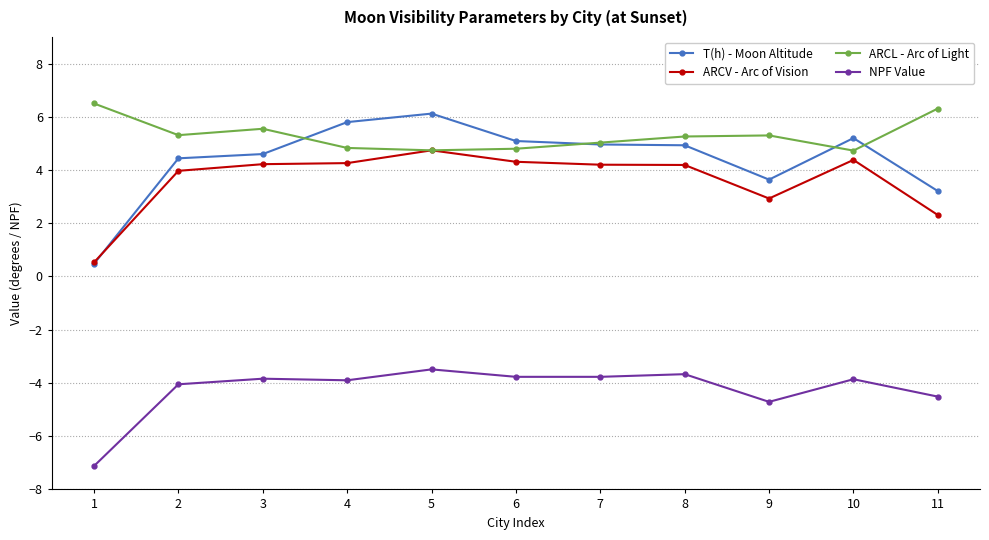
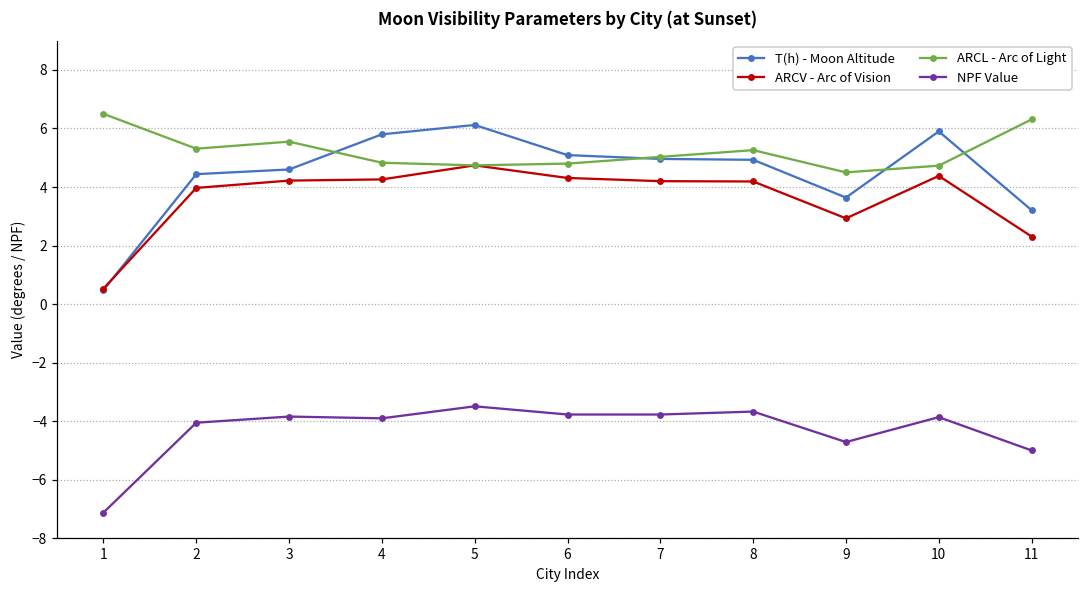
  {
    "T(h) - Moon Altitude": {
      "2": 4.4,
      "3": 4.6,
      "4": 5.8,
      "5": 6.1,
      "6": 5.1,
      "8": 4.9,
      "9": 3.6,
-     "10": 5.2,
+     "10": 5.9,
      "11": 3.2
    },
    "ARCV - Arc of Vision": {
      "2": 4.0,
      "3": 4.2,
      "4": 4.3,
      "6": 4.3,
      "7": 4.2,
      "8": 4.2,
      "9": 2.9,
      "10": 4.4,
      "11": 2.3
    },
    "ARCL - Arc of Light": {
      "1": 6.5,
      "2": 5.3,
      "3": 5.6,
      "4": 4.8,
      "6": 4.8,
      "8": 5.3,
-     "9": 5.3,
+     "9": 4.5,
      "10": 4.7,
      "11": 6.3
    },
    "NPF Value": {
      "1": -7.1,
      "2": -4.1,
      "3": -3.8,
      "4": -3.9,
      "5": -3.5,
      "6": -3.8,
      "7": -3.8,
      "8": -3.7,
      "9": -4.7,
      "10": -3.9,
-     "11": -4.5
+     "11": -5.0
    }
  }
